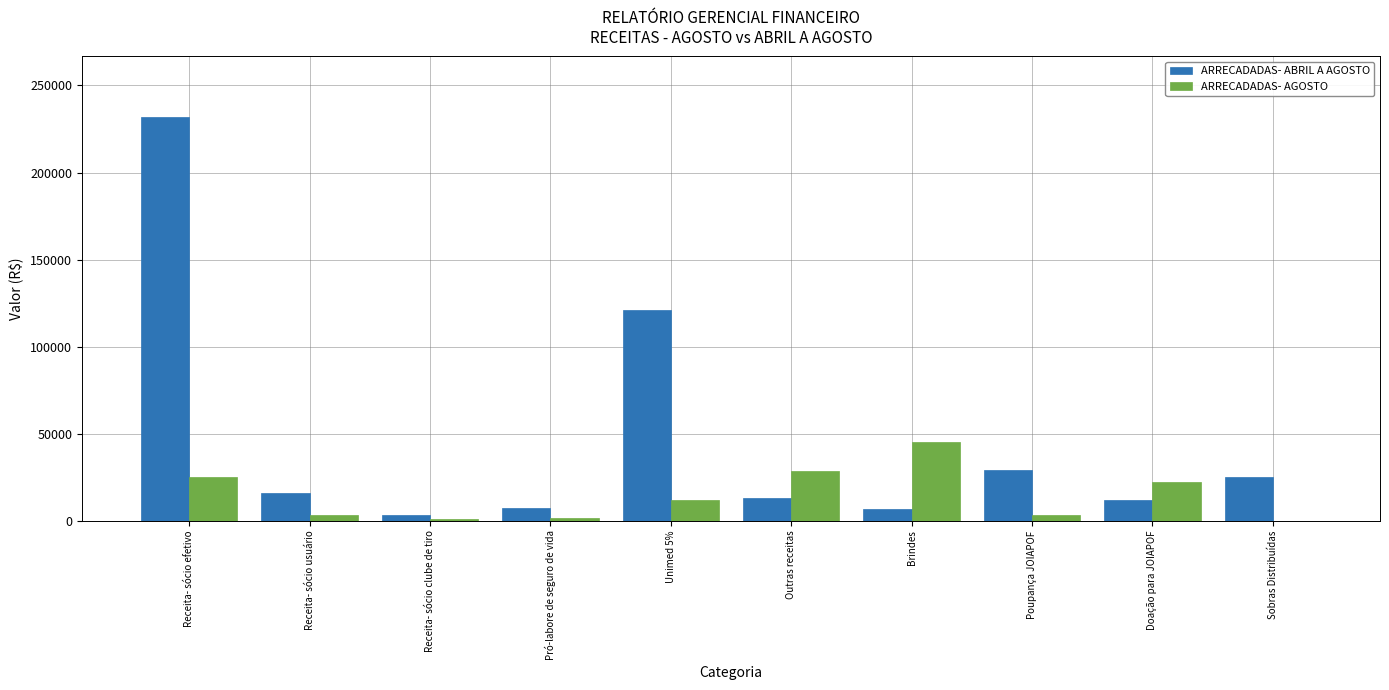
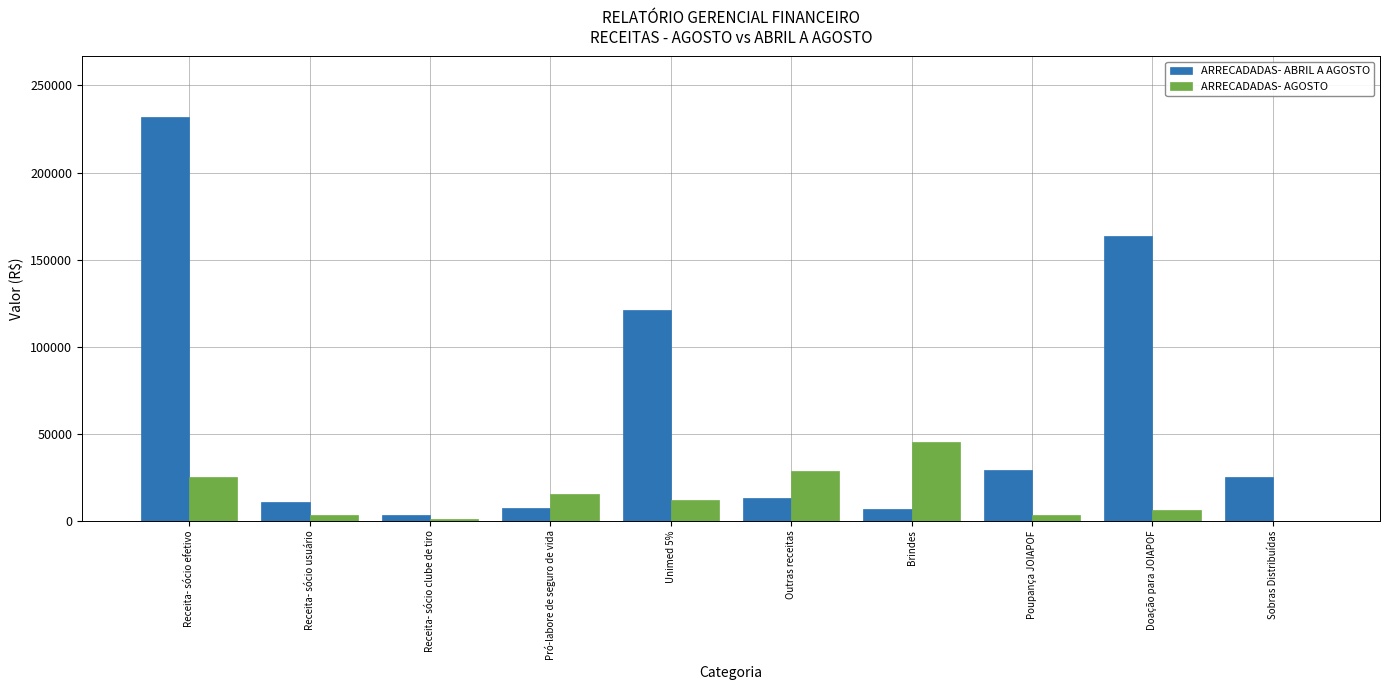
  {
    "ARRECADADAS- ABRIL A AGOSTO": {
      "Receita- sócio efetivo": 232000,
-     "Receita- sócio usuário": 16000,
+     "Receita- sócio usuário": 11000,
      "Receita- sócio clube de tiro": 3000,
      "Pró-labore de seguro de vida": 7000,
      "Unimed 5%": 121000,
      "Outras receitas": 13000,
      "Brindes": 7000,
      "Poupança JOIAPOF": 29000,
-     "Doação para JOIAPOF": 12000,
+     "Doação para JOIAPOF": 163000,
      "Sobras Distribuídas": 25000
    },
    "ARRECADADAS- AGOSTO": {
      "Receita- sócio efetivo": 25000,
      "Receita- sócio usuário": 3000,
-     "Pró-labore de seguro de vida": 1000,
+     "Pró-labore de seguro de vida": 15000,
      "Unimed 5%": 12000,
      "Outras receitas": 29000,
      "Brindes": 45000,
      "Poupança JOIAPOF": 4000,
-     "Doação para JOIAPOF": 22000,
+     "Doação para JOIAPOF": 6000,
      "Sobras Distribuídas": 0
    }
  }
